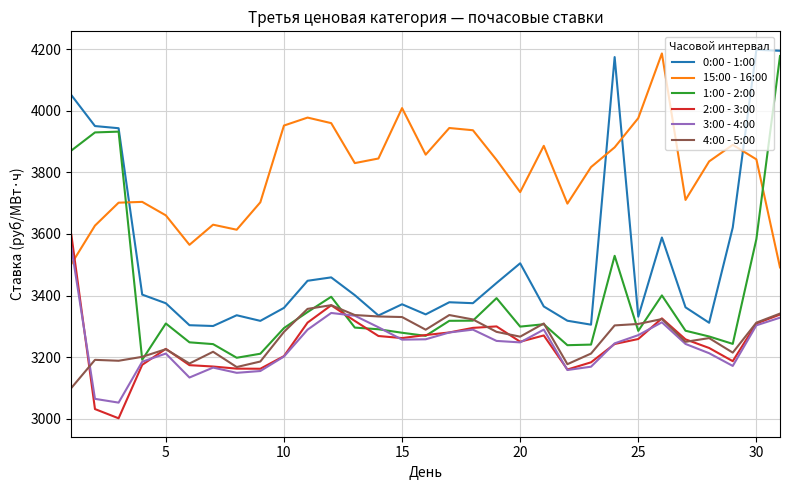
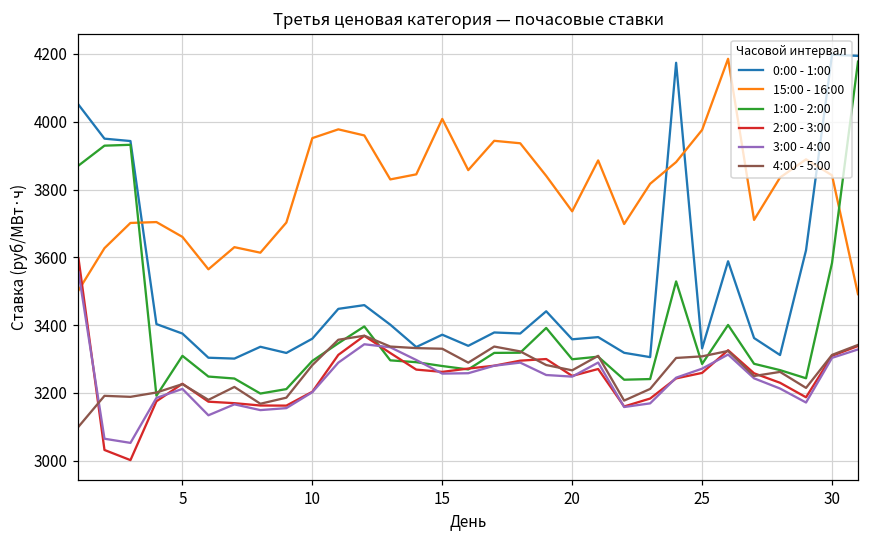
  {
    "0:00 - 1:00": {
      "5": 3380,
      "10": 3360,
      "15": 3370,
-     "20": 3500,
+     "20": 3360,
      "25": 3330
    },
    "15:00 - 16:00": {
      "5": 3660,
      "10": 3950,
      "15": 4010,
      "20": 3740,
      "25": 3980,
      "30": 3840
    },
    "1:00 - 2:00": {
      "5": 3310,
      "10": 3290,
      "15": 3280,
      "20": 3300,
      "25": 3290,
      "30": 3580
    },
    "2:00 - 3:00": {
      "25": 3260
    },
    "3:00 - 4:00": {
      "5": 3210,
      "25": 3270
    },
    "4:00 - 5:00": {
      "10": 3280,
      "15": 3330,
      "20": 3270,
      "25": 3310
    }
  }
